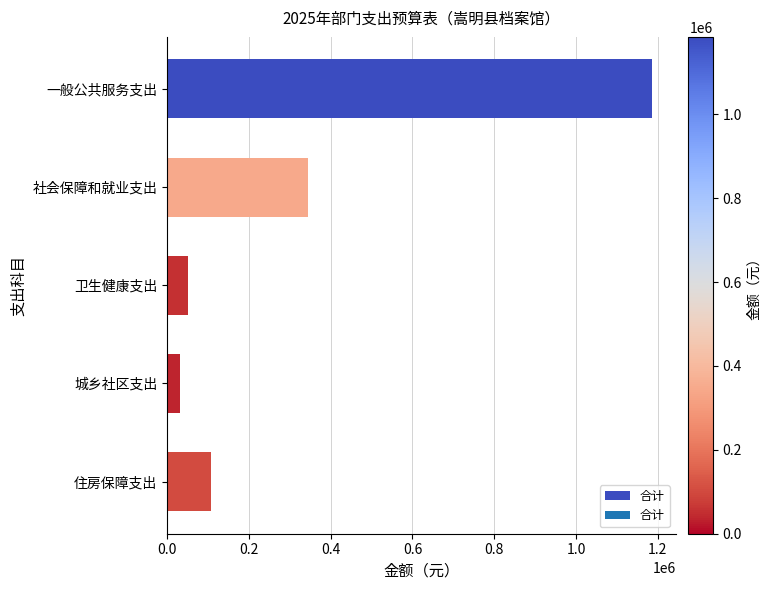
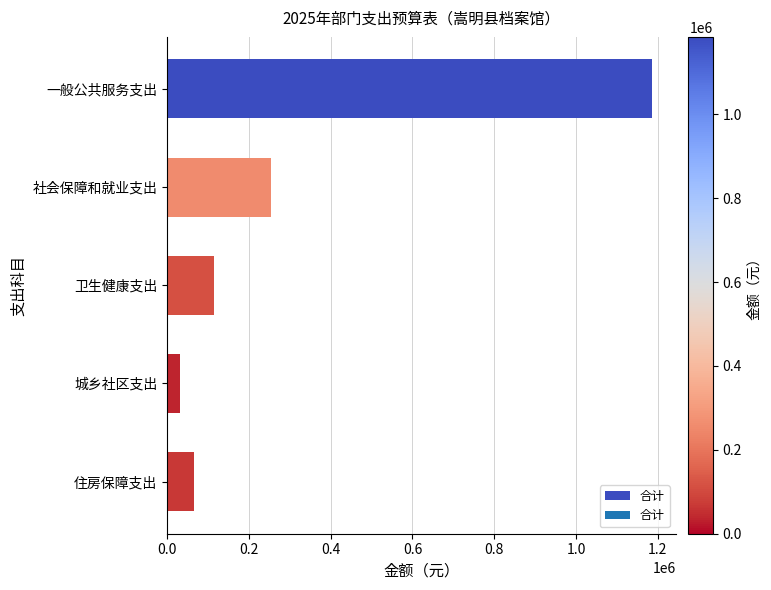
  {
    "一般公共服务支出": 1180000,
-   "社会保障和就业支出": 340000,
-   "卫生健康支出": 50000,
+   "社会保障和就业支出": 250000,
+   "卫生健康支出": 110000,
    "城乡社区支出": 30000,
-   "住房保障支出": 110000
+   "住房保障支出": 70000
  }
